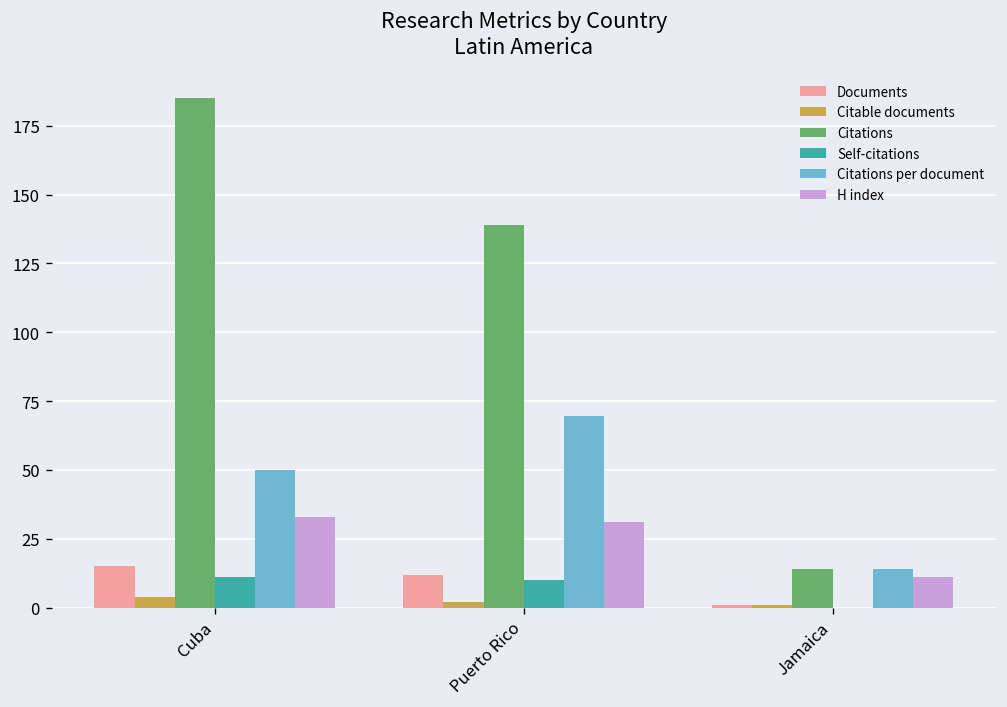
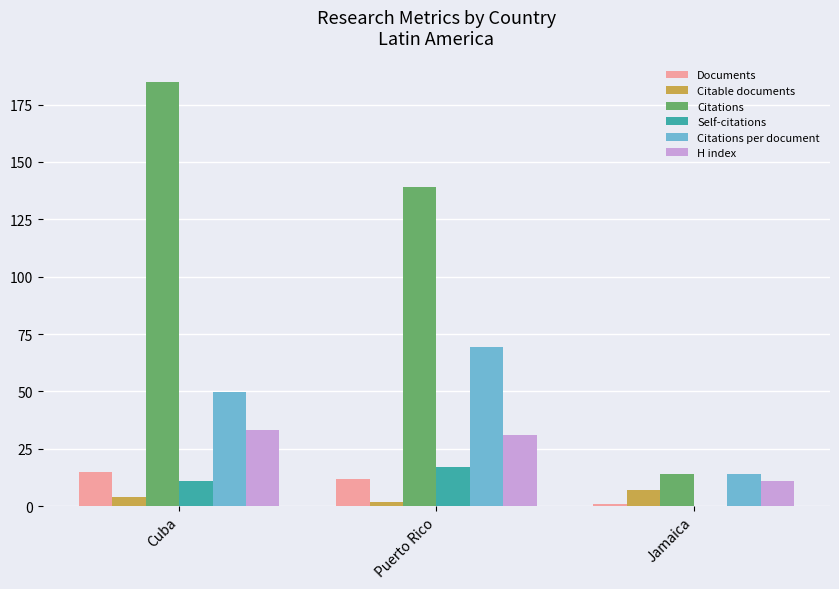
  {
    "Documents": {
      "Cuba": 15,
      "Puerto Rico": 12
    },
    "Citable documents": {
      "Cuba": 4,
      "Puerto Rico": 2,
-     "Jamaica": 1
+     "Jamaica": 7
    },
    "Citations": {
      "Cuba": 185,
      "Puerto Rico": 139,
      "Jamaica": 14
    },
    "Self-citations": {
      "Cuba": 11,
-     "Puerto Rico": 10,
+     "Puerto Rico": 17,
      "Jamaica": 0
    },
    "Citations per document": {
      "Cuba": 50,
      "Puerto Rico": 70,
      "Jamaica": 14
    },
    "H index": {
      "Cuba": 33,
      "Puerto Rico": 31,
      "Jamaica": 11
    }
  }
